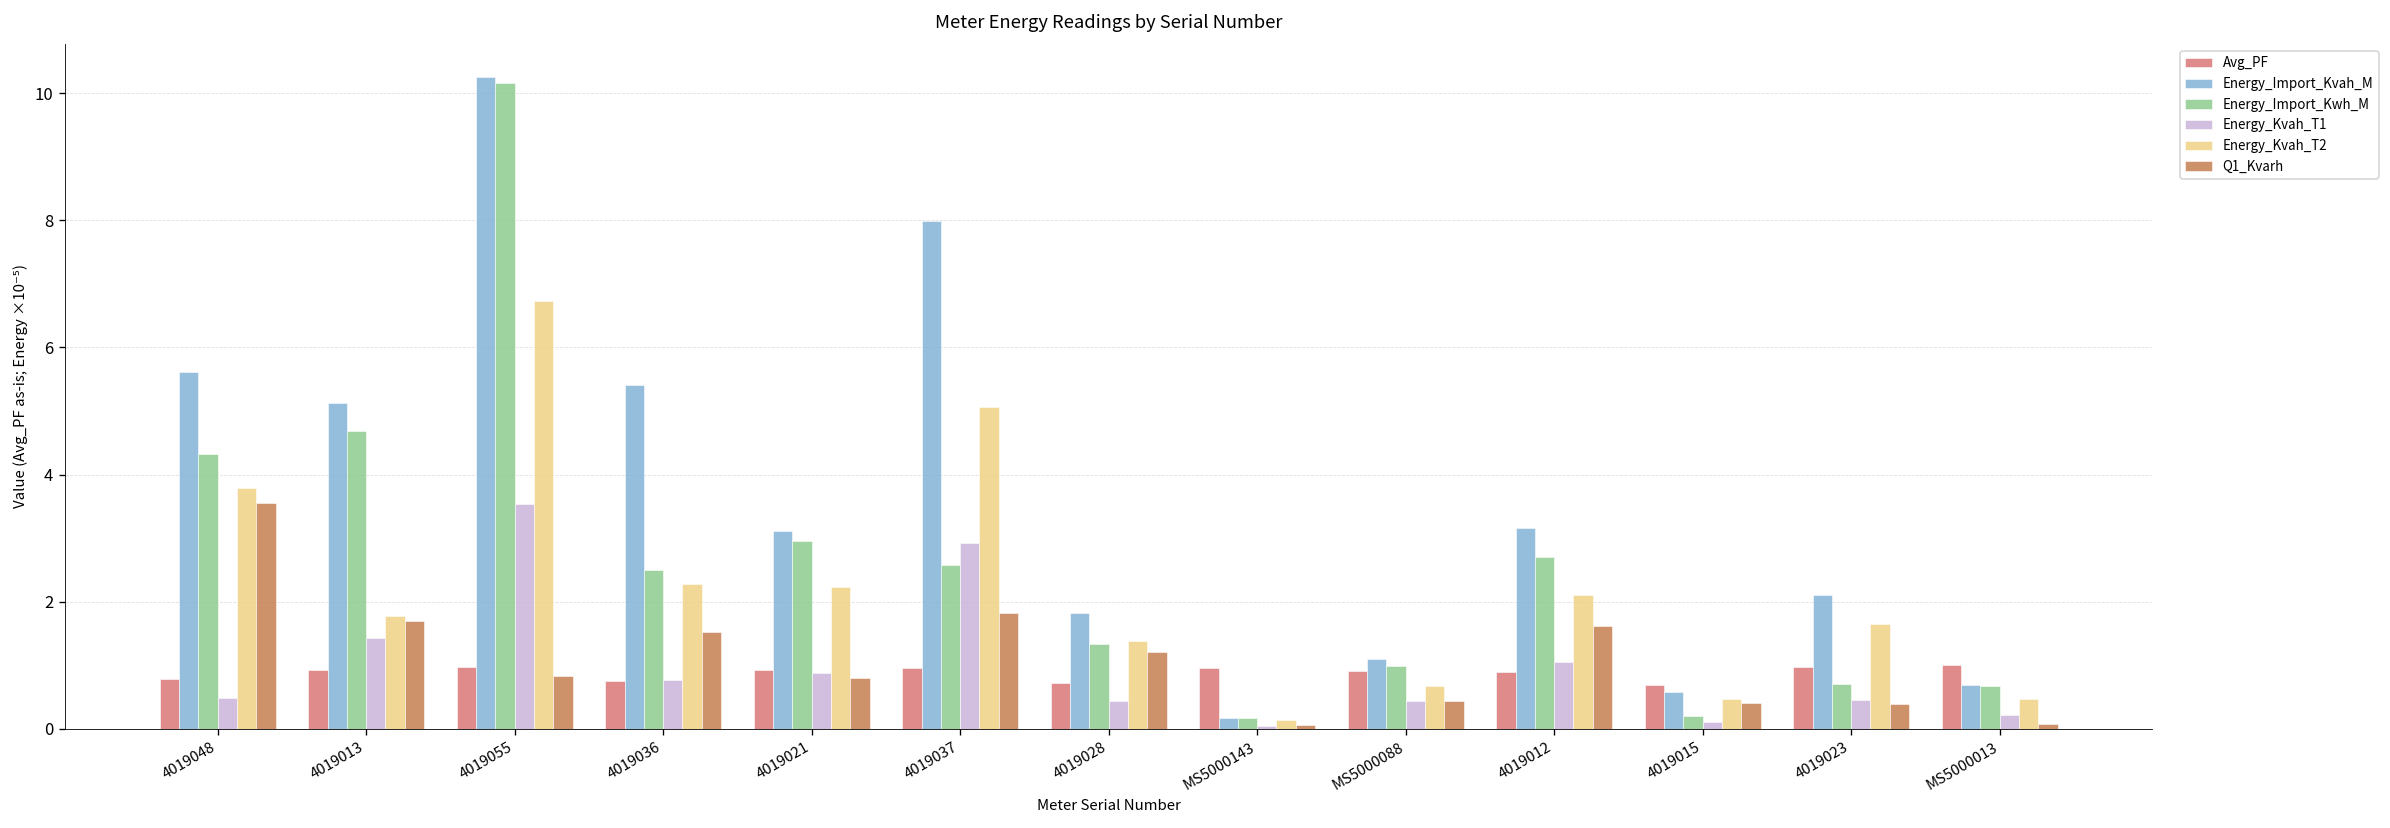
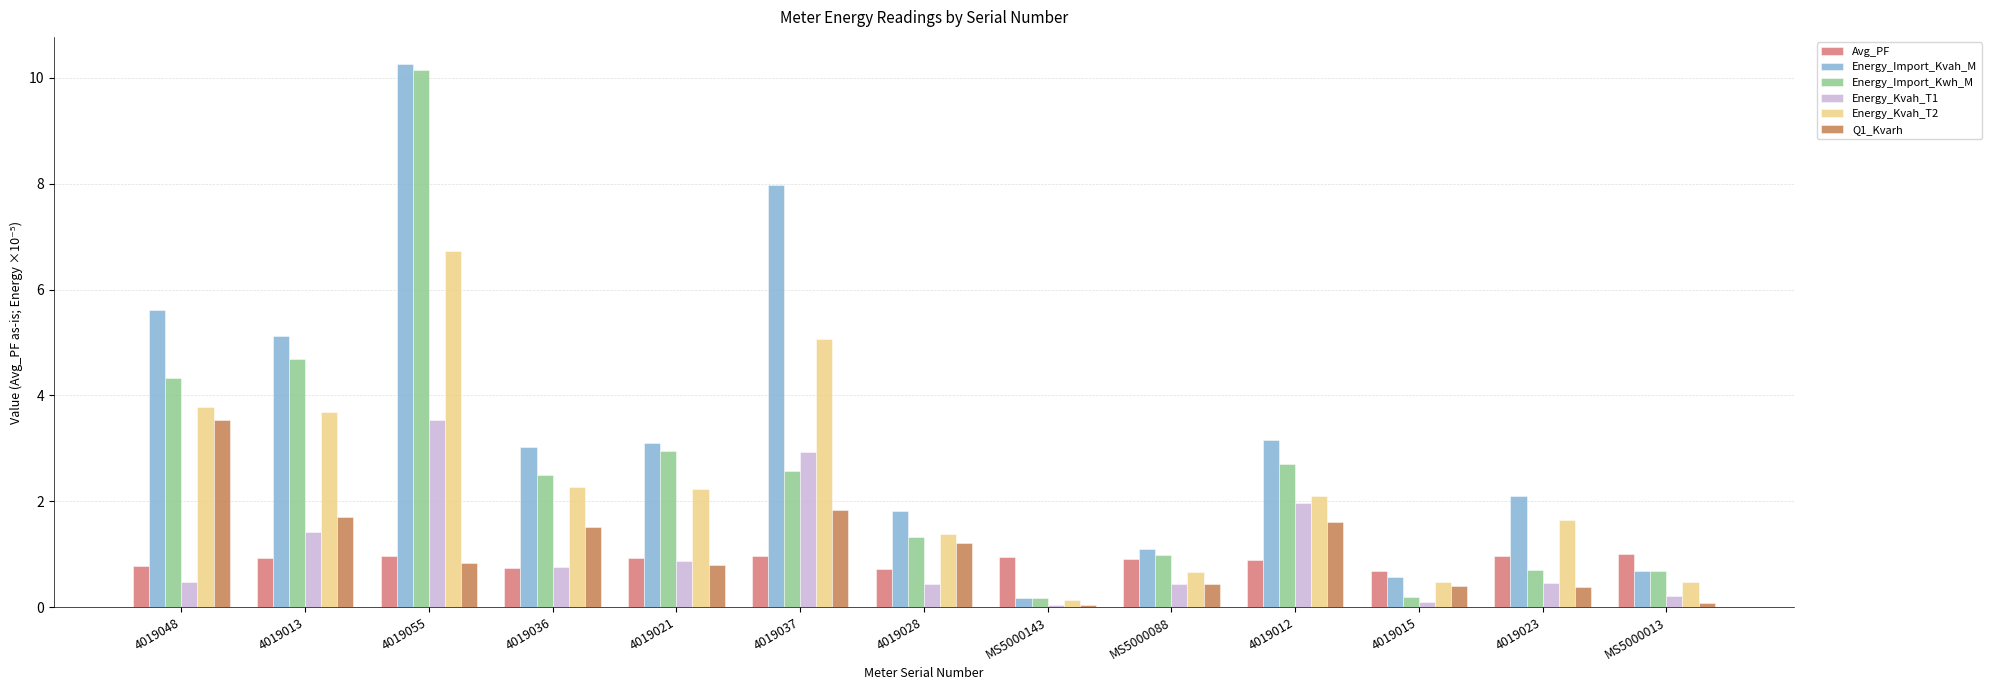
  {
    "Energy_Import_Kvah_M": {
      "4019048": 5.6,
      "4019013": 5.1,
      "4019055": 10.3,
-     "4019036": 5.4,
+     "4019036": 3.0,
      "4019021": 3.1,
      "4019037": 8.0,
      "4019028": 1.8,
      "MS5000143": 0.2,
      "MS5000088": 1.1,
      "4019012": 3.2,
      "4019015": 0.6,
      "4019023": 2.1,
      "MS5000013": 0.7
    },
    "Energy_Import_Kwh_M": {
      "4019048": 4.3,
      "4019013": 4.7,
      "4019055": 10.2,
      "4019036": 2.5,
      "4019021": 3.0,
      "4019037": 2.6,
      "4019028": 1.3,
      "MS5000143": 0.2,
      "MS5000088": 1.0,
      "4019012": 2.7,
      "4019015": 0.2,
      "4019023": 0.7,
      "MS5000013": 0.7
    },
    "Energy_Kvah_T1": {
      "4019048": 0.5,
      "4019013": 1.4,
      "4019055": 3.5,
      "4019036": 0.8,
      "4019021": 0.9,
      "4019037": 2.9,
      "4019028": 0.4,
      "MS5000088": 0.4,
-     "4019012": 1.0,
+     "4019012": 2.0,
      "4019015": 0.1,
      "4019023": 0.5,
      "MS5000013": 0.2
    },
    "Energy_Kvah_T2": {
      "4019048": 3.8,
-     "4019013": 1.8,
+     "4019013": 3.7,
      "4019055": 6.7,
      "4019036": 2.3,
      "4019021": 2.2,
      "4019037": 5.1,
      "4019028": 1.4,
      "MS5000143": 0.1,
      "MS5000088": 0.7,
      "4019012": 2.1,
      "4019015": 0.5,
      "4019023": 1.7,
      "MS5000013": 0.5
    }
  }
